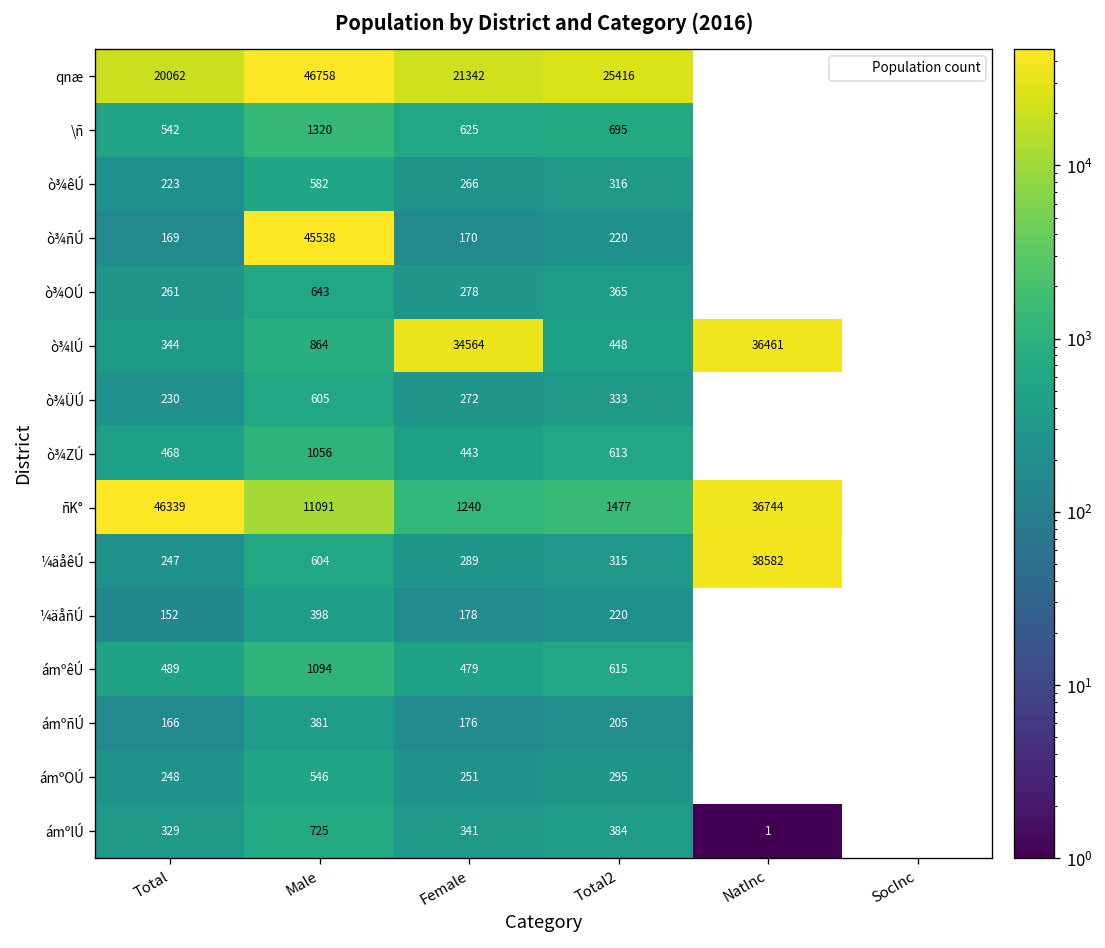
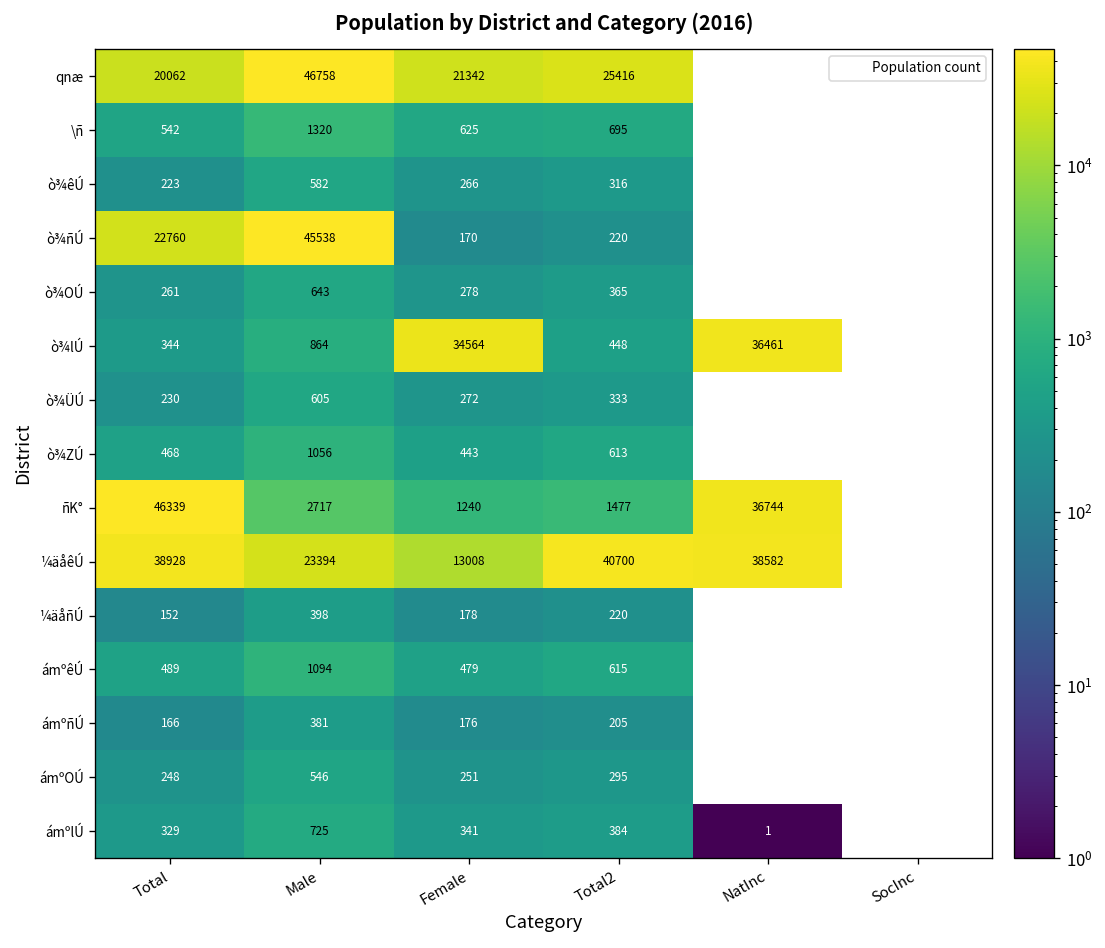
  {
    "qnæ": {
      "Total": 20062,
      "Male": 46758,
      "Female": 21342,
      "Total2": 25416
    },
    "\\ñ": {
      "Total": 542,
      "Male": 1320,
      "Female": 625,
      "Total2": 695
    },
    "ò¾êÚ": {
      "Total": 223,
      "Male": 582,
      "Female": 266,
      "Total2": 316
    },
    "ò¾ñÚ": {
-     "Total": 169,
+     "Total": 22760,
      "Male": 45538,
      "Female": 170,
      "Total2": 220
    },
    "ò¾OÚ": {
      "Total": 261,
      "Male": 643,
      "Female": 278,
      "Total2": 365
    },
    "ò¾lÚ": {
      "Total": 344,
      "Male": 864,
      "Female": 34564,
      "Total2": 448,
      "NatInc": 36461
    },
    "ò¾ÜÚ": {
      "Total": 230,
      "Male": 605,
      "Female": 272,
      "Total2": 333
    },
    "ò¾ZÚ": {
      "Total": 468,
      "Male": 1056,
      "Female": 443,
      "Total2": 613
    },
    "ñK°": {
      "Total": 46339,
-     "Male": 11091,
+     "Male": 2717,
      "Female": 1240,
      "Total2": 1477,
      "NatInc": 36744
    },
    "¼äåêÚ": {
-     "Total": 247,
-     "Male": 604,
-     "Female": 289,
-     "Total2": 315,
+     "Total": 38928,
+     "Male": 23394,
+     "Female": 13008,
+     "Total2": 40700,
      "NatInc": 38582
    },
    "¼äåñÚ": {
      "Total": 152,
      "Male": 398,
      "Female": 178,
      "Total2": 220
    },
    "ámºêÚ": {
      "Total": 489,
      "Male": 1094,
      "Female": 479,
      "Total2": 615
    },
    "ámºñÚ": {
      "Total": 166,
      "Male": 381,
      "Female": 176,
      "Total2": 205
    },
    "ámºOÚ": {
      "Total": 248,
      "Male": 546,
      "Female": 251,
      "Total2": 295
    },
    "ámºlÚ": {
      "Total": 329,
      "Male": 725,
      "Female": 341,
      "Total2": 384,
      "NatInc": 1
    }
  }
